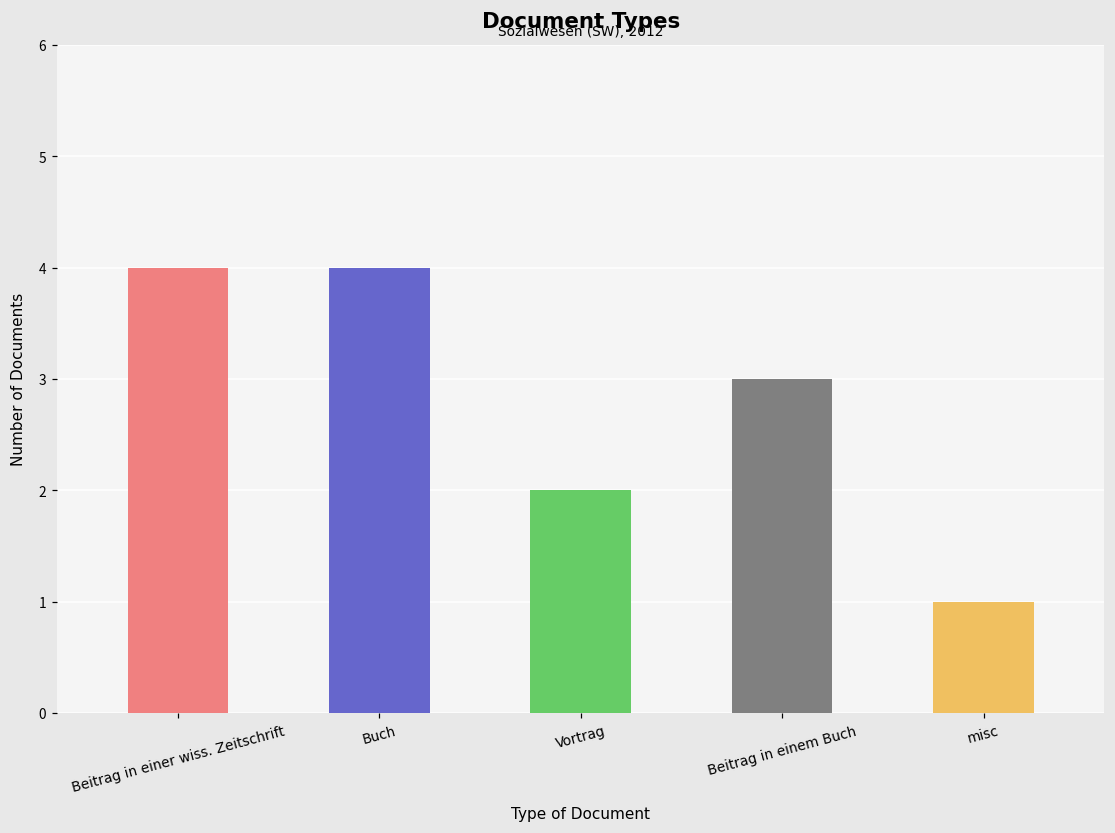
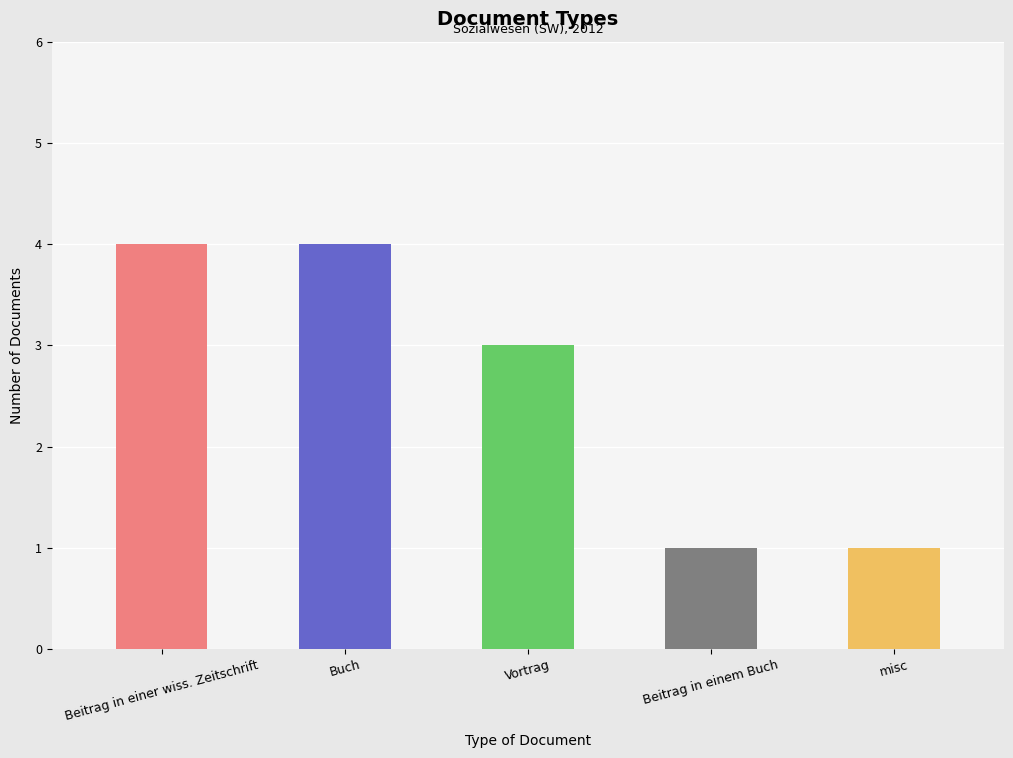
  {
    "Beitrag in einer wiss. Zeitschrift": 4,
    "Buch": 4,
-   "Vortrag": 2,
-   "Beitrag in einem Buch": 3,
+   "Vortrag": 3,
+   "Beitrag in einem Buch": 1,
    "misc": 1
  }
